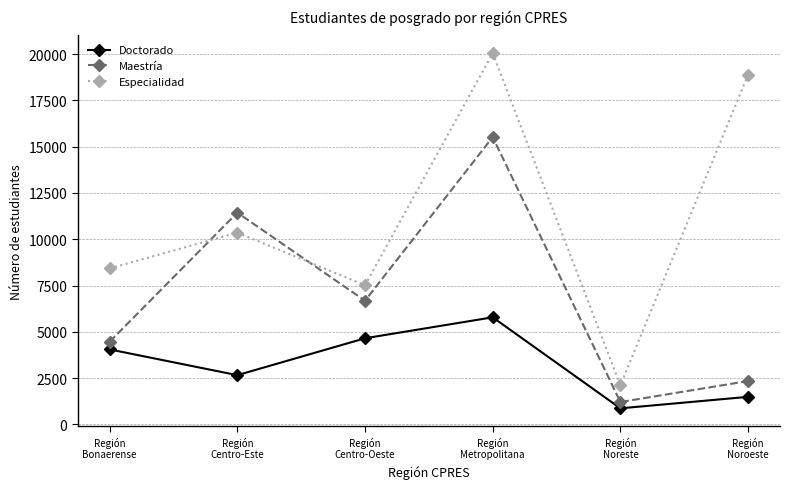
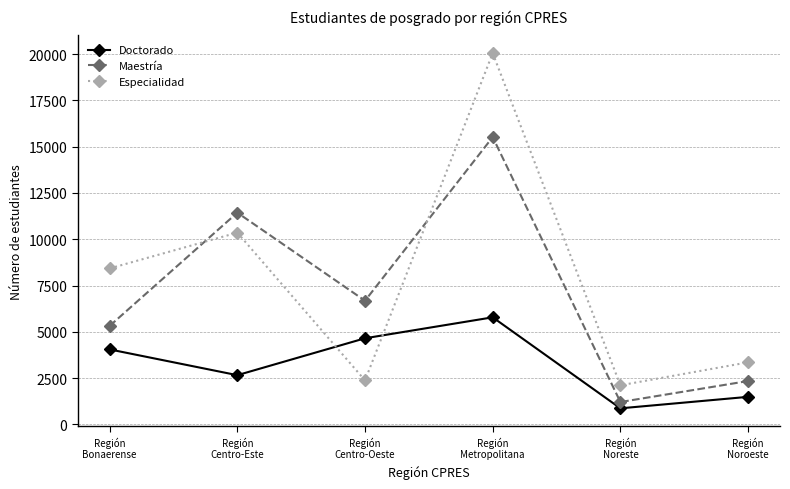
  {
    "Doctorado": {
      "Región Bonaerense": 4000,
      "Región Centro-Este": 2700,
      "Región Centro-Oeste": 4700,
      "Región Metropolitana": 5800,
      "Región Noreste": 900,
      "Región Noroeste": 1500
    },
    "Maestría": {
-     "Región Bonaerense": 4500,
+     "Región Bonaerense": 5300,
      "Región Centro-Este": 11400,
      "Región Centro-Oeste": 6700,
      "Región Metropolitana": 15500,
      "Región Noreste": 1200,
      "Región Noroeste": 2300
    },
    "Especialidad": {
      "Región Bonaerense": 8400,
      "Región Centro-Este": 10400,
-     "Región Centro-Oeste": 7500,
+     "Región Centro-Oeste": 2400,
      "Región Metropolitana": 20100,
      "Región Noreste": 2100,
-     "Región Noroeste": 18900
+     "Región Noroeste": 3400
    }
  }
